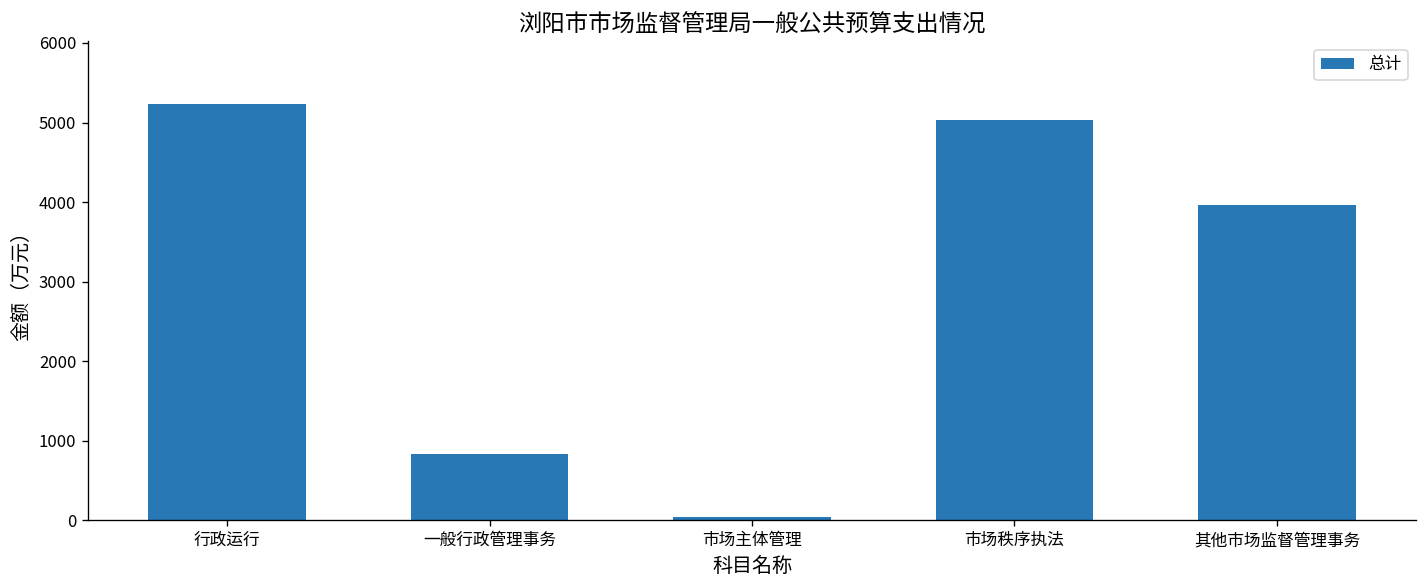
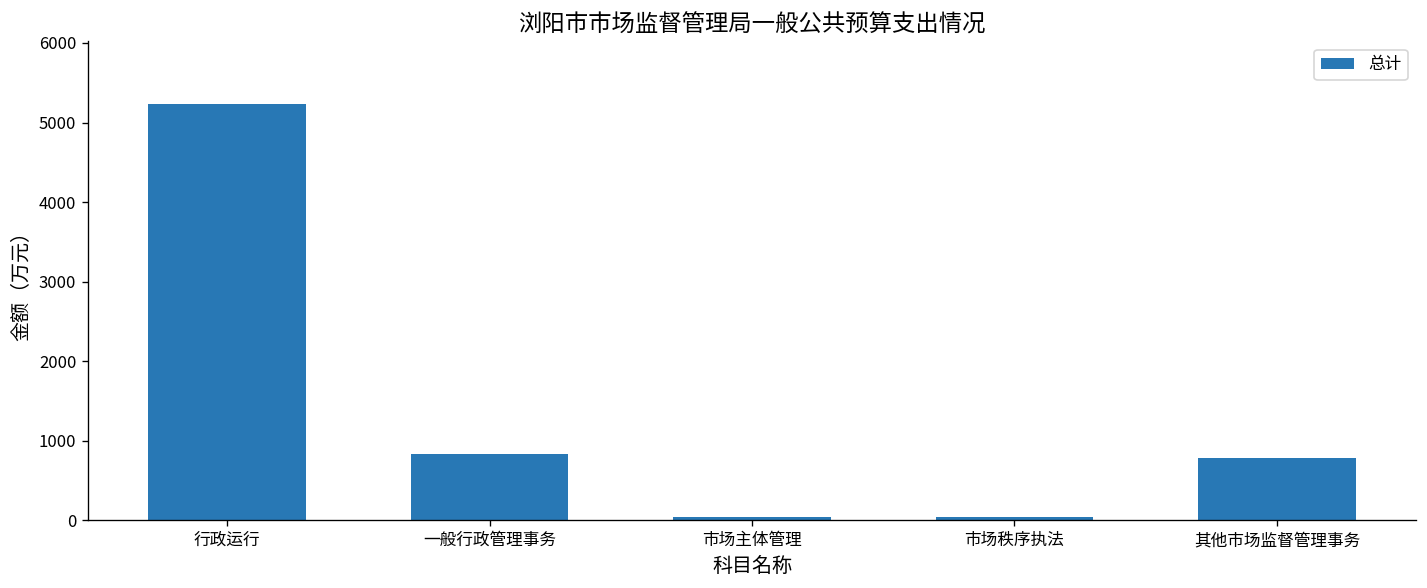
  {
    "行政运行": 5200,
    "一般行政管理事务": 800,
    "市场主体管理": 0,
-   "市场秩序执法": 5000,
-   "其他市场监督管理事务": 4000
+   "市场秩序执法": 0,
+   "其他市场监督管理事务": 800
  }
